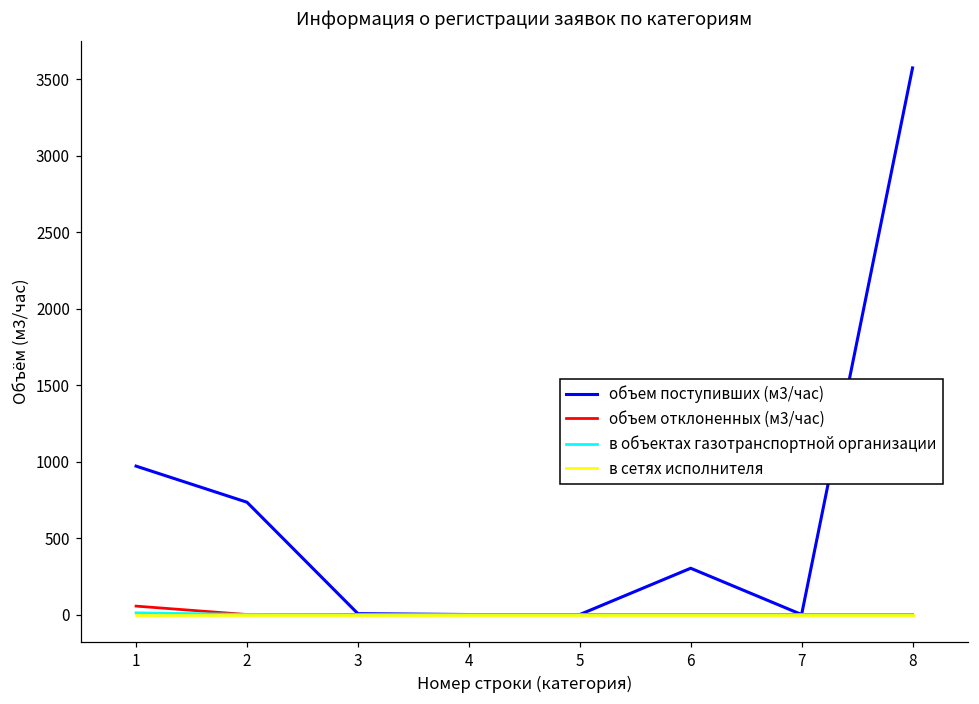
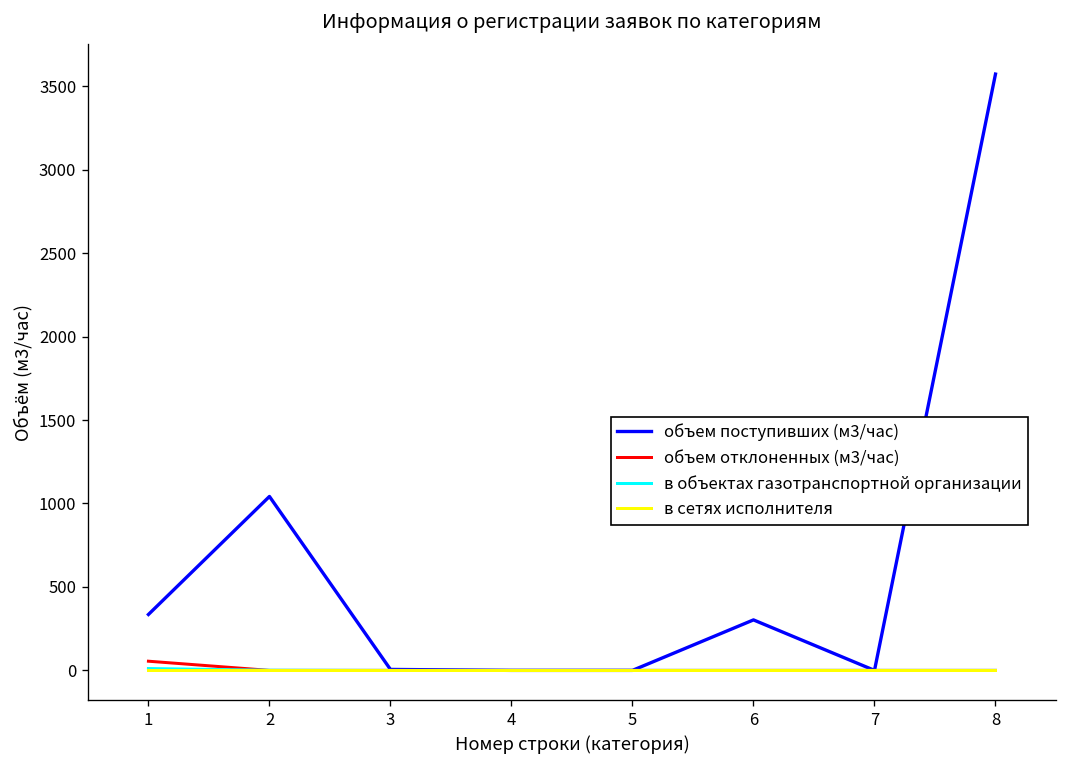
  {
    "объем поступивших (м3/час)": {
-     "1": 970,
-     "2": 730,
+     "1": 340,
+     "2": 1040,
      "6": 300,
      "8": 3570
    },
    "объем отклоненных (м3/час)": {
      "1": 60
    }
  }
